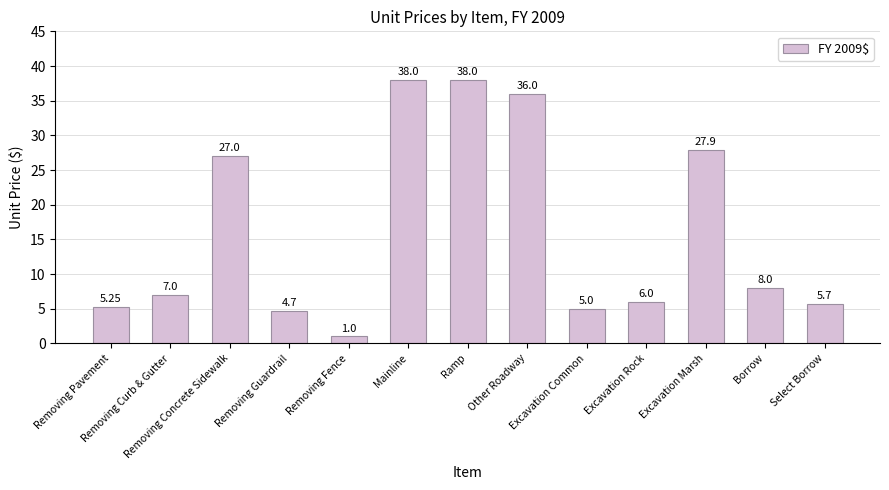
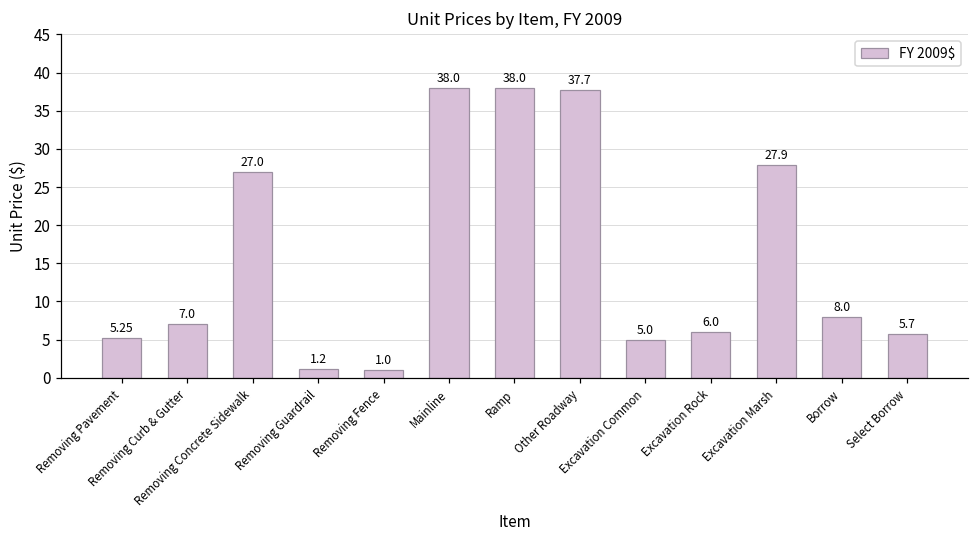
  {
    "Removing Pavement": 5.25,
    "Removing Curb & Gutter": 7.0,
    "Removing Concrete Sidewalk": 27.0,
-   "Removing Guardrail": 4.7,
+   "Removing Guardrail": 1.2,
    "Removing Fence": 1.0,
    "Mainline": 38.0,
    "Ramp": 38.0,
-   "Other Roadway": 36.0,
+   "Other Roadway": 37.7,
    "Excavation Common": 5.0,
    "Excavation Rock": 6.0,
    "Excavation Marsh": 27.9,
    "Borrow": 8.0,
    "Select Borrow": 5.7
  }
